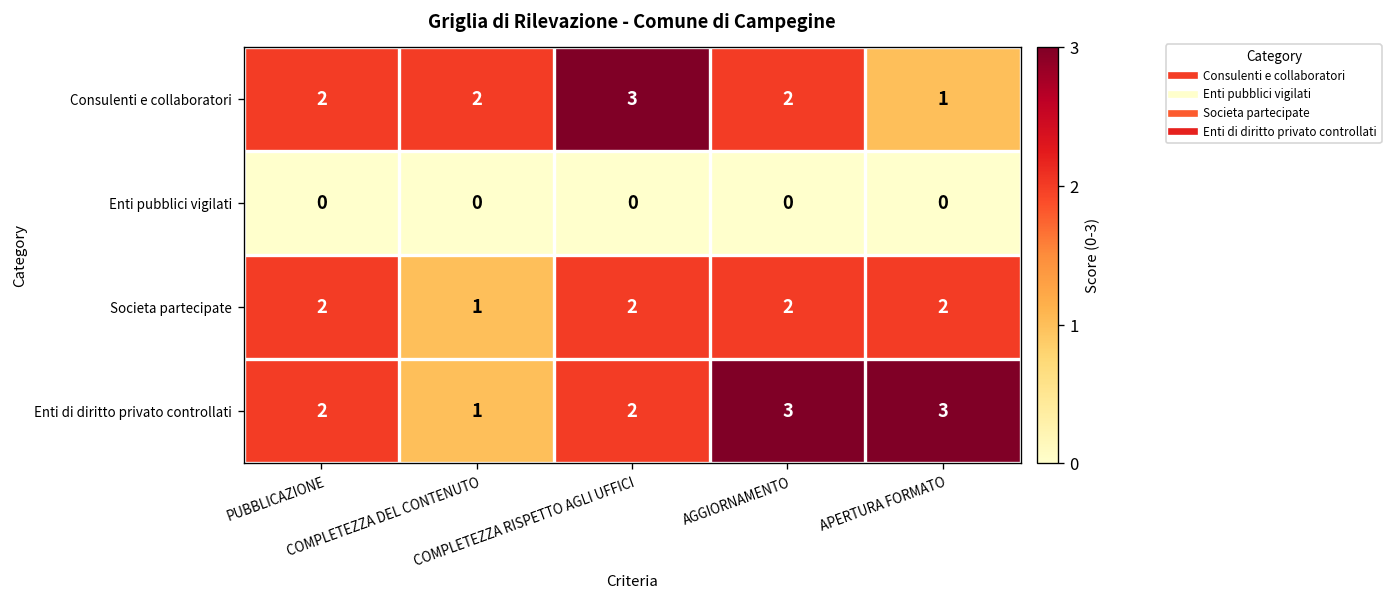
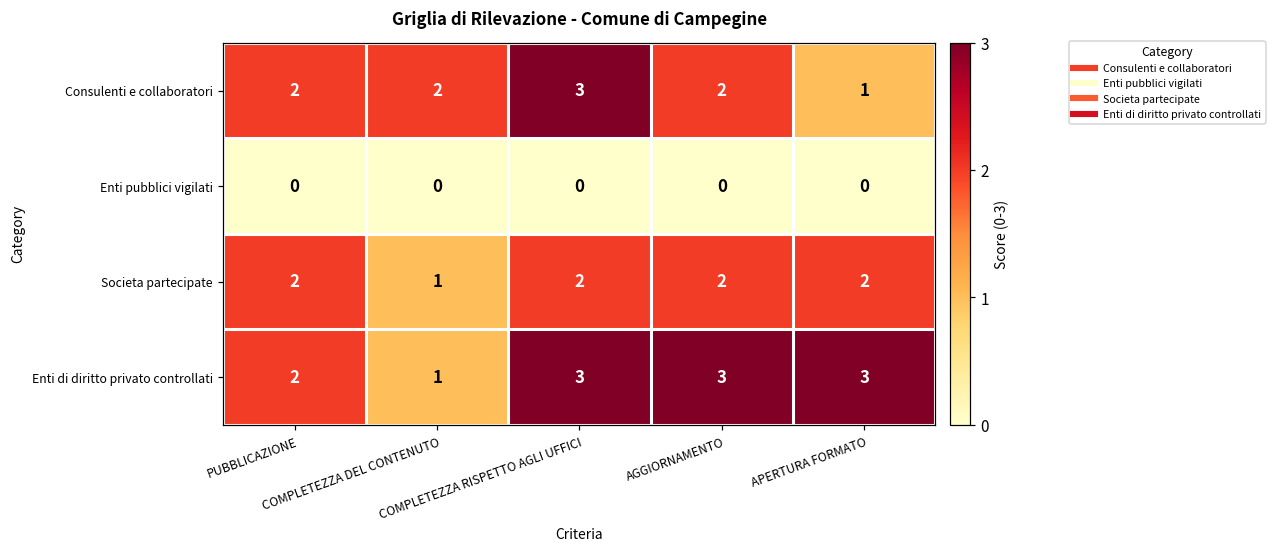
  {
    "Consulenti e collaboratori": {
      "PUBBLICAZIONE": 2,
      "COMPLETEZZA DEL CONTENUTO": 2,
      "COMPLETEZZA RISPETTO AGLI UFFICI": 3,
      "AGGIORNAMENTO": 2,
      "APERTURA FORMATO": 1
    },
    "Enti pubblici vigilati": {
      "PUBBLICAZIONE": 0,
      "COMPLETEZZA DEL CONTENUTO": 0,
      "COMPLETEZZA RISPETTO AGLI UFFICI": 0,
      "AGGIORNAMENTO": 0,
      "APERTURA FORMATO": 0
    },
    "Societa partecipate": {
      "PUBBLICAZIONE": 2,
      "COMPLETEZZA DEL CONTENUTO": 1,
      "COMPLETEZZA RISPETTO AGLI UFFICI": 2,
      "AGGIORNAMENTO": 2,
      "APERTURA FORMATO": 2
    },
    "Enti di diritto privato controllati": {
      "PUBBLICAZIONE": 2,
      "COMPLETEZZA DEL CONTENUTO": 1,
-     "COMPLETEZZA RISPETTO AGLI UFFICI": 2,
+     "COMPLETEZZA RISPETTO AGLI UFFICI": 3,
      "AGGIORNAMENTO": 3,
      "APERTURA FORMATO": 3
    }
  }
